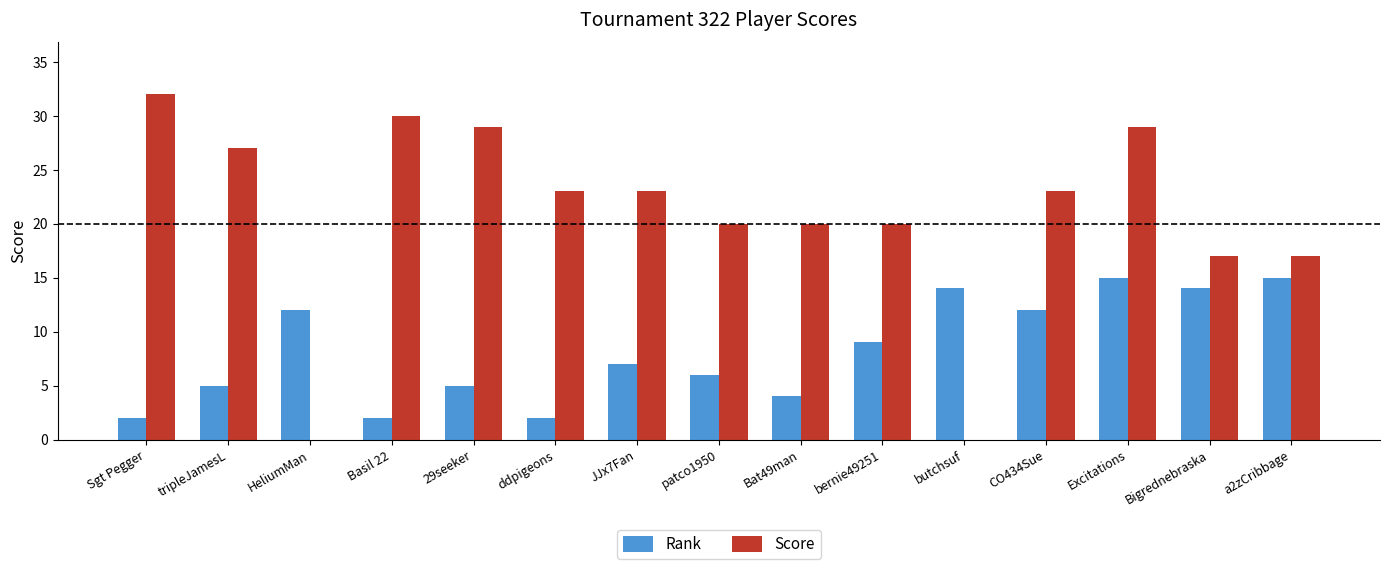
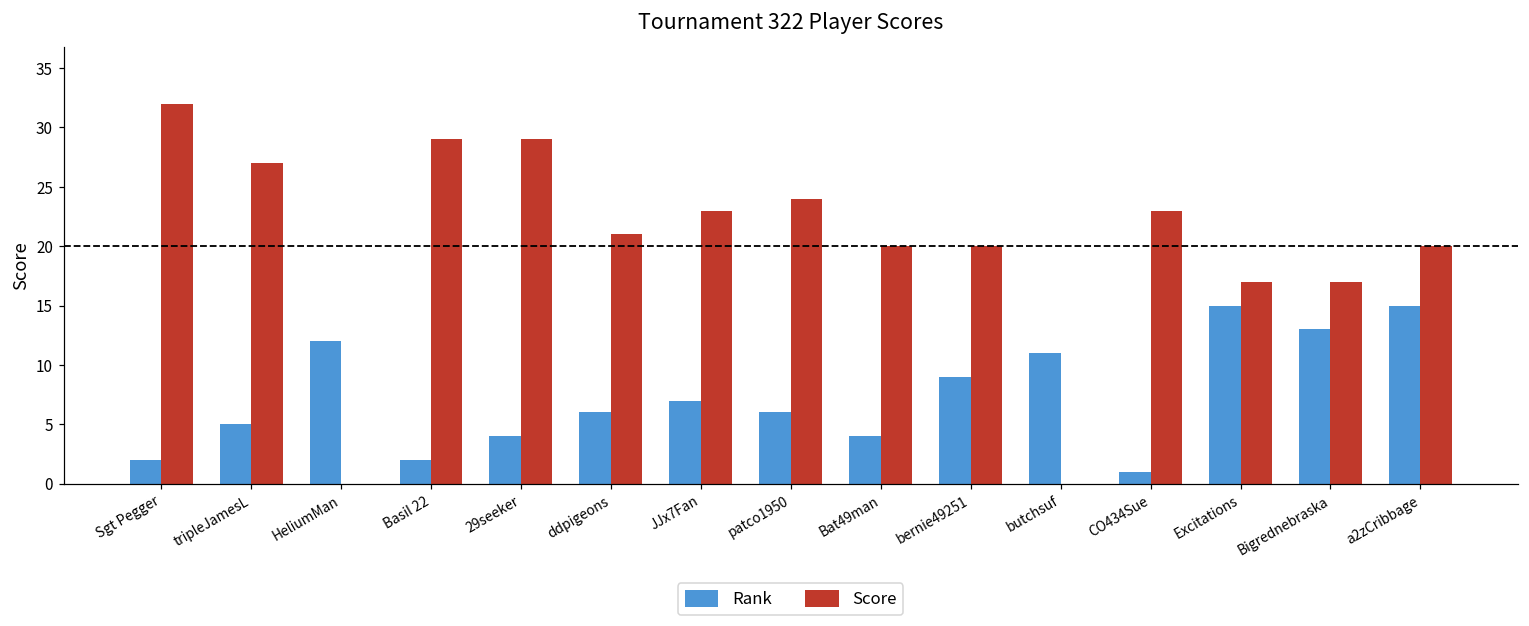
  {
    "Rank": {
      "Sgt Pegger": 2,
      "tripleJamesL": 5,
      "HeliumMan": 12,
      "Basil 22": 2,
-     "29seeker": 5,
-     "ddpigeons": 2,
+     "29seeker": 4,
+     "ddpigeons": 6,
      "JJx7Fan": 7,
      "patco1950": 6,
      "Bat49man": 4,
      "bernie49251": 9,
-     "butchsuf": 14,
-     "CO434Sue": 12,
+     "butchsuf": 11,
+     "CO434Sue": 1,
      "Excitations": 15,
-     "Bigrednebraska": 14,
+     "Bigrednebraska": 13,
      "a2zCribbage": 15
    },
    "Score": {
      "Sgt Pegger": 32,
      "tripleJamesL": 27,
      "HeliumMan": 0,
-     "Basil 22": 30,
+     "Basil 22": 29,
      "29seeker": 29,
-     "ddpigeons": 23,
+     "ddpigeons": 21,
      "JJx7Fan": 23,
-     "patco1950": 20,
+     "patco1950": 24,
      "Bat49man": 20,
      "bernie49251": 20,
      "butchsuf": 0,
      "CO434Sue": 23,
-     "Excitations": 29,
+     "Excitations": 17,
      "Bigrednebraska": 17,
-     "a2zCribbage": 17
+     "a2zCribbage": 20
    }
  }
